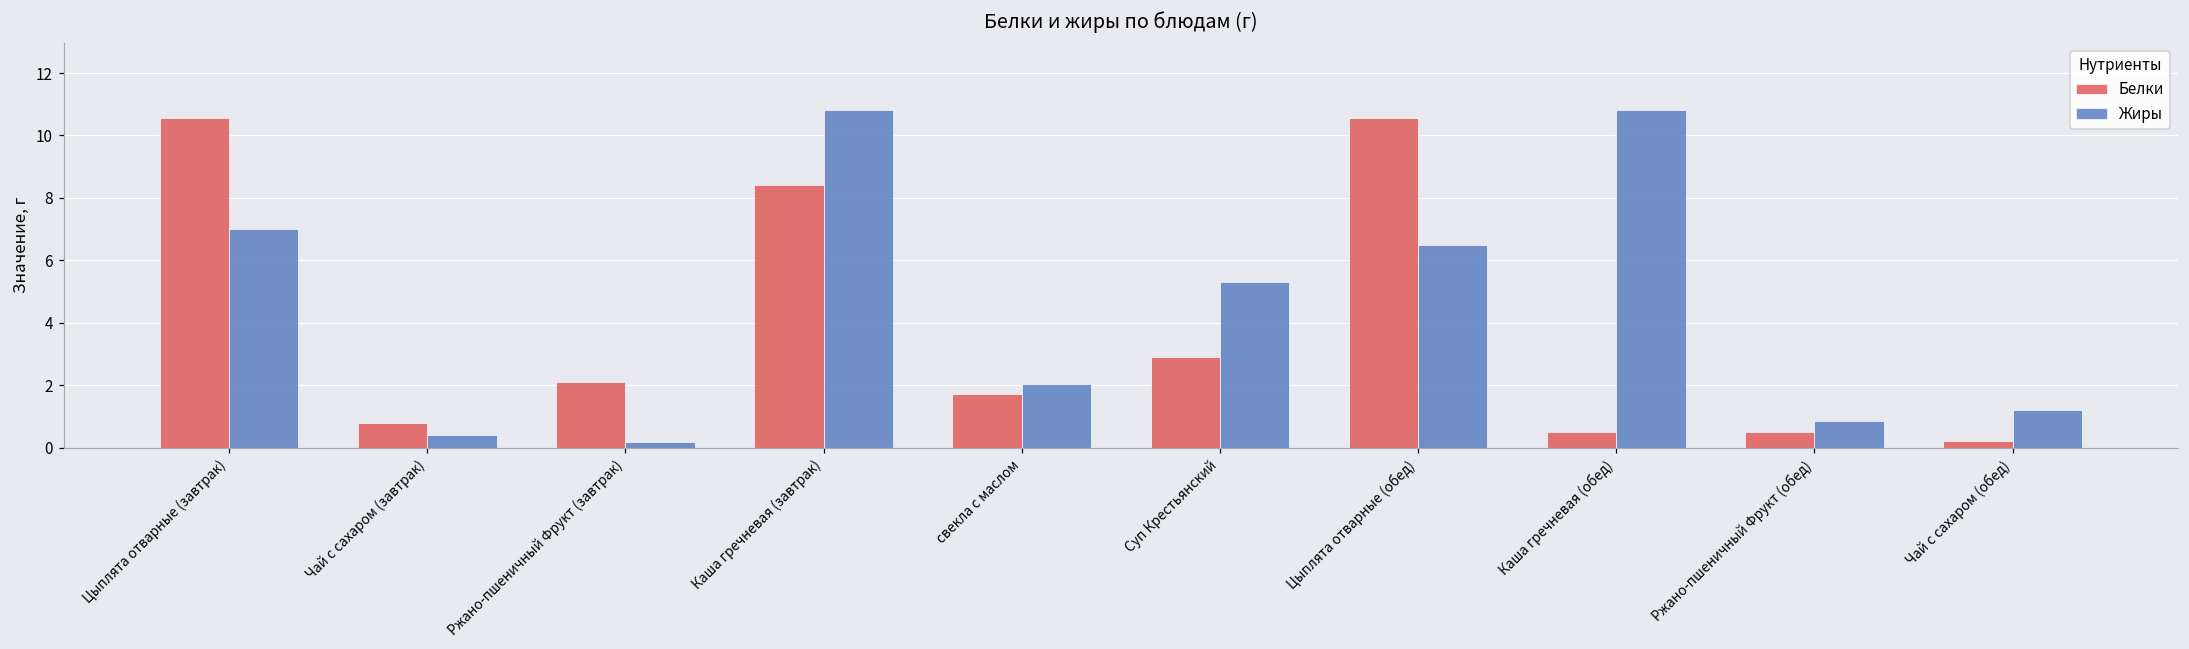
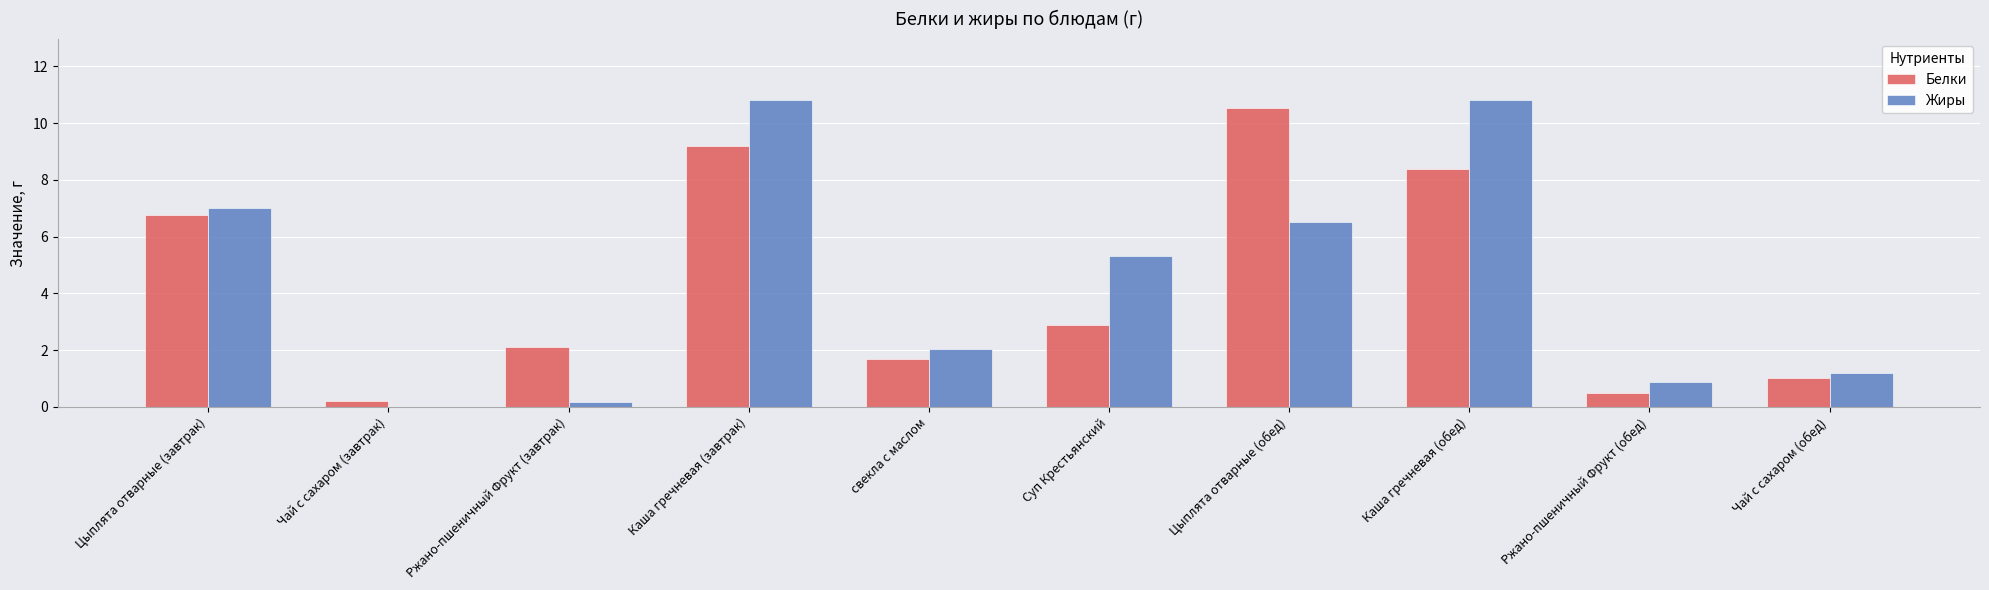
  {
    "Белки": {
-     "Цыплята отварные (завтрак)": 10.6,
-     "Чай с сахаром (завтрак)": 0.8,
+     "Цыплята отварные (завтрак)": 6.8,
+     "Чай с сахаром (завтрак)": 0.2,
      "Ржано-пшеничный Фрукт (завтрак)": 2.1,
-     "Каша гречневая (завтрак)": 8.4,
+     "Каша гречневая (завтрак)": 9.2,
      "свекла с маслом": 1.7,
      "Суп Крестьянский": 2.9,
      "Цыплята отварные (обед)": 10.6,
-     "Каша гречневая (обед)": 0.5,
+     "Каша гречневая (обед)": 8.4,
      "Ржано-пшеничный Фрукт (обед)": 0.5,
-     "Чай с сахаром (обед)": 0.2
+     "Чай с сахаром (обед)": 1.0
    },
    "Жиры": {
      "Цыплята отварные (завтрак)": 7.0,
-     "Чай с сахаром (завтрак)": 0.4,
+     "Чай с сахаром (завтрак)": 0.0,
      "Ржано-пшеничный Фрукт (завтрак)": 0.2,
      "Каша гречневая (завтрак)": 10.8,
      "свекла с маслом": 2.1,
      "Суп Крестьянский": 5.3,
      "Цыплята отварные (обед)": 6.5,
      "Каша гречневая (обед)": 10.8,
      "Ржано-пшеничный Фрукт (обед)": 0.9,
      "Чай с сахаром (обед)": 1.2
    }
  }
